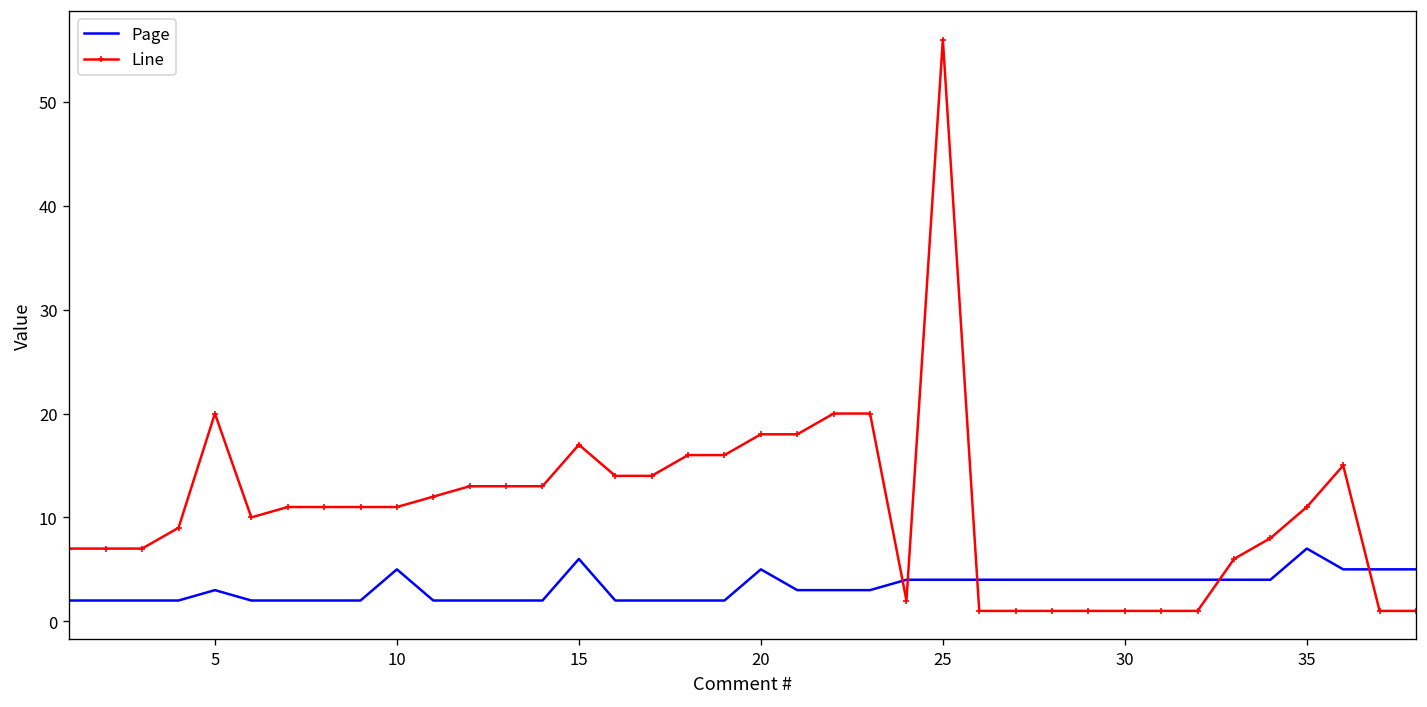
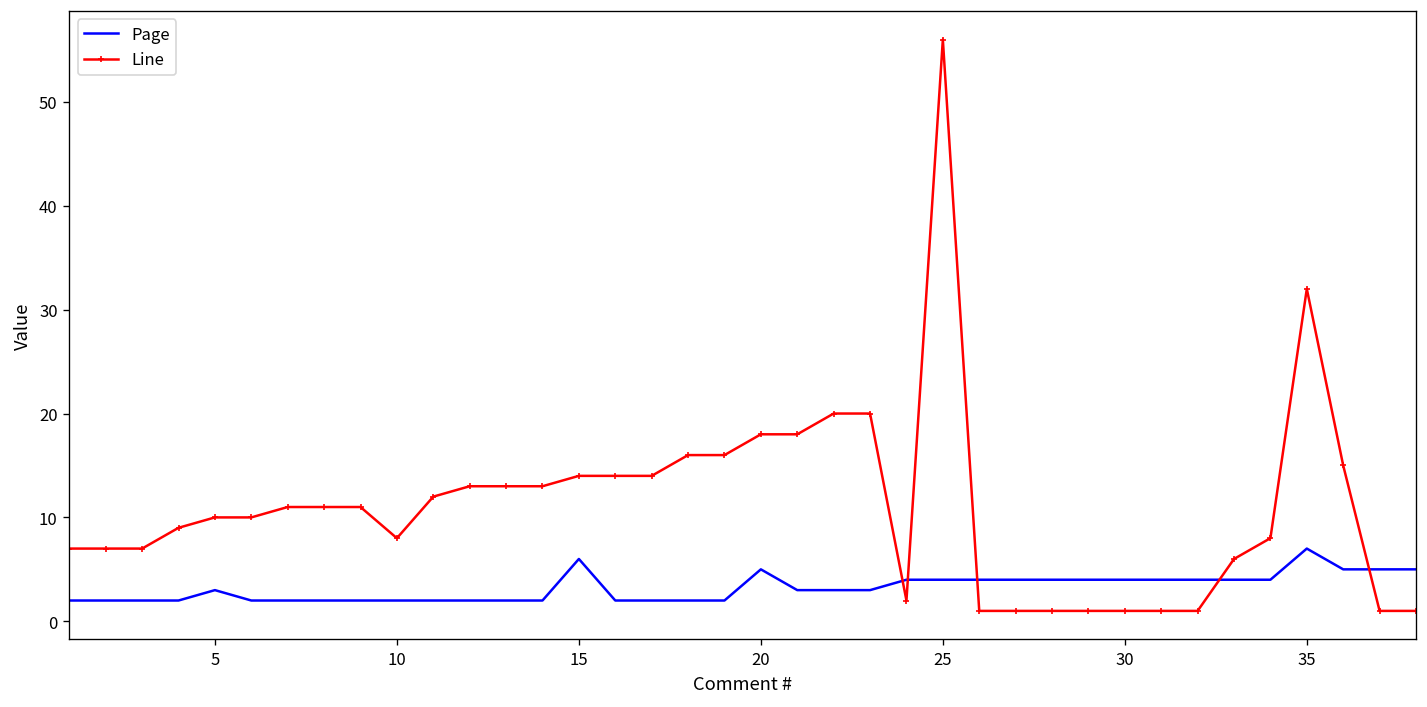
  {
    "Page": {
      "5": 3,
-     "10": 5,
+     "10": 2,
      "15": 6,
      "20": 5,
      "25": 4,
      "30": 4,
      "35": 7
    },
    "Line": {
-     "5": 20,
-     "10": 11,
-     "15": 17,
+     "5": 10,
+     "10": 8,
+     "15": 14,
      "20": 18,
      "25": 56,
      "30": 1,
-     "35": 11
+     "35": 32
    }
  }
